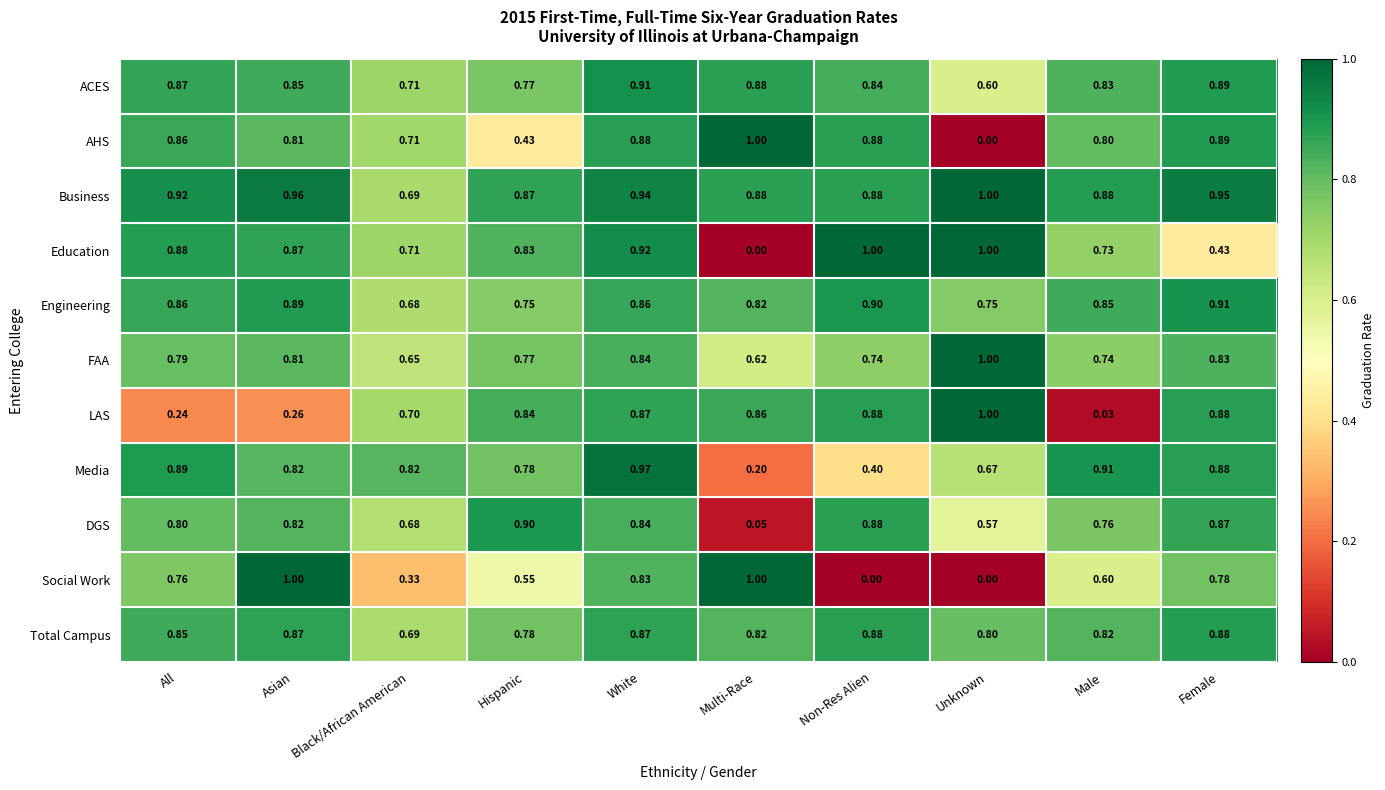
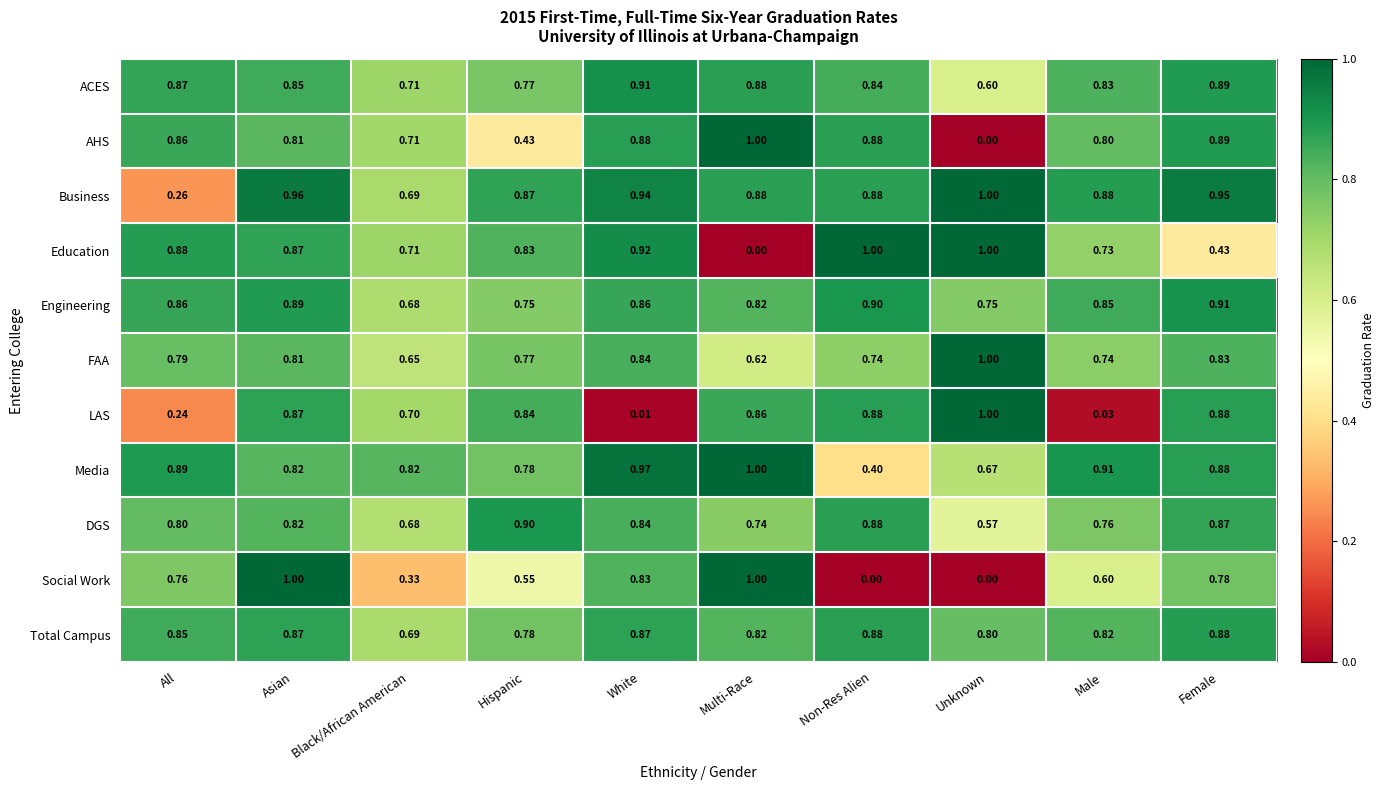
  {
    "ACES": {
      "All": 0.87,
      "Asian": 0.85,
      "Black/African American": 0.71,
      "Hispanic": 0.77,
      "White": 0.91,
      "Multi-Race": 0.88,
      "Non-Res Alien": 0.84,
      "Unknown": 0.60,
      "Male": 0.83,
      "Female": 0.89
    },
    "AHS": {
      "All": 0.86,
      "Asian": 0.81,
      "Black/African American": 0.71,
      "Hispanic": 0.43,
      "White": 0.88,
      "Multi-Race": 1.00,
      "Non-Res Alien": 0.88,
      "Unknown": 0.00,
      "Male": 0.80,
      "Female": 0.89
    },
    "Business": {
-     "All": 0.92,
+     "All": 0.26,
      "Asian": 0.96,
      "Black/African American": 0.69,
      "Hispanic": 0.87,
      "White": 0.94,
      "Multi-Race": 0.88,
      "Non-Res Alien": 0.88,
      "Unknown": 1.00,
      "Male": 0.88,
      "Female": 0.95
    },
    "Education": {
      "All": 0.88,
      "Asian": 0.87,
      "Black/African American": 0.71,
      "Hispanic": 0.83,
      "White": 0.92,
      "Multi-Race": 0.00,
      "Non-Res Alien": 1.00,
      "Unknown": 1.00,
      "Male": 0.73,
      "Female": 0.43
    },
    "Engineering": {
      "All": 0.86,
      "Asian": 0.89,
      "Black/African American": 0.68,
      "Hispanic": 0.75,
      "White": 0.86,
      "Multi-Race": 0.82,
      "Non-Res Alien": 0.90,
      "Unknown": 0.75,
      "Male": 0.85,
      "Female": 0.91
    },
    "FAA": {
      "All": 0.79,
      "Asian": 0.81,
      "Black/African American": 0.65,
      "Hispanic": 0.77,
      "White": 0.84,
      "Multi-Race": 0.62,
      "Non-Res Alien": 0.74,
      "Unknown": 1.00,
      "Male": 0.74,
      "Female": 0.83
    },
    "LAS": {
      "All": 0.24,
-     "Asian": 0.26,
+     "Asian": 0.87,
      "Black/African American": 0.70,
      "Hispanic": 0.84,
-     "White": 0.87,
+     "White": 0.01,
      "Multi-Race": 0.86,
      "Non-Res Alien": 0.88,
      "Unknown": 1.00,
      "Male": 0.03,
      "Female": 0.88
    },
    "Media": {
      "All": 0.89,
      "Asian": 0.82,
      "Black/African American": 0.82,
      "Hispanic": 0.78,
      "White": 0.97,
-     "Multi-Race": 0.20,
+     "Multi-Race": 1.00,
      "Non-Res Alien": 0.40,
      "Unknown": 0.67,
      "Male": 0.91,
      "Female": 0.88
    },
    "DGS": {
      "All": 0.80,
      "Asian": 0.82,
      "Black/African American": 0.68,
      "Hispanic": 0.90,
      "White": 0.84,
-     "Multi-Race": 0.05,
+     "Multi-Race": 0.74,
      "Non-Res Alien": 0.88,
      "Unknown": 0.57,
      "Male": 0.76,
      "Female": 0.87
    },
    "Social Work": {
      "All": 0.76,
      "Asian": 1.00,
      "Black/African American": 0.33,
      "Hispanic": 0.55,
      "White": 0.83,
      "Multi-Race": 1.00,
      "Non-Res Alien": 0.00,
      "Unknown": 0.00,
      "Male": 0.60,
      "Female": 0.78
    },
    "Total Campus": {
      "All": 0.85,
      "Asian": 0.87,
      "Black/African American": 0.69,
      "Hispanic": 0.78,
      "White": 0.87,
      "Multi-Race": 0.82,
      "Non-Res Alien": 0.88,
      "Unknown": 0.80,
      "Male": 0.82,
      "Female": 0.88
    }
  }
